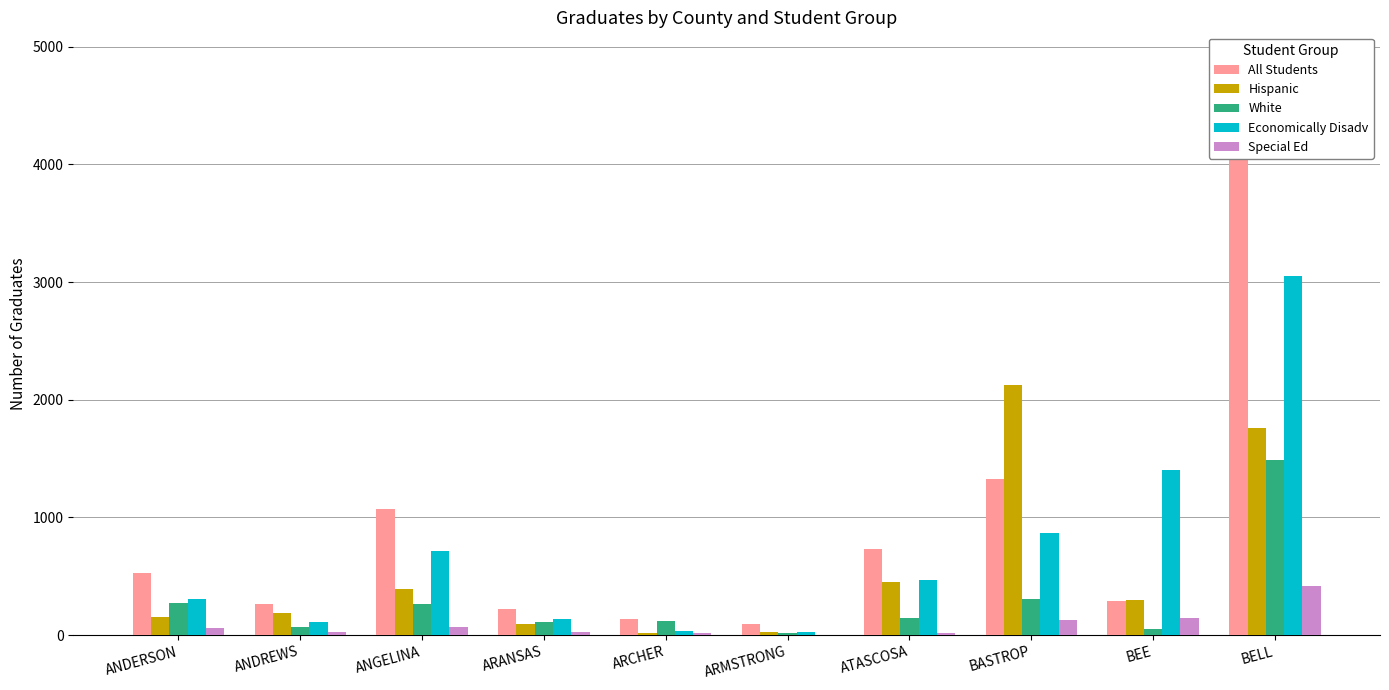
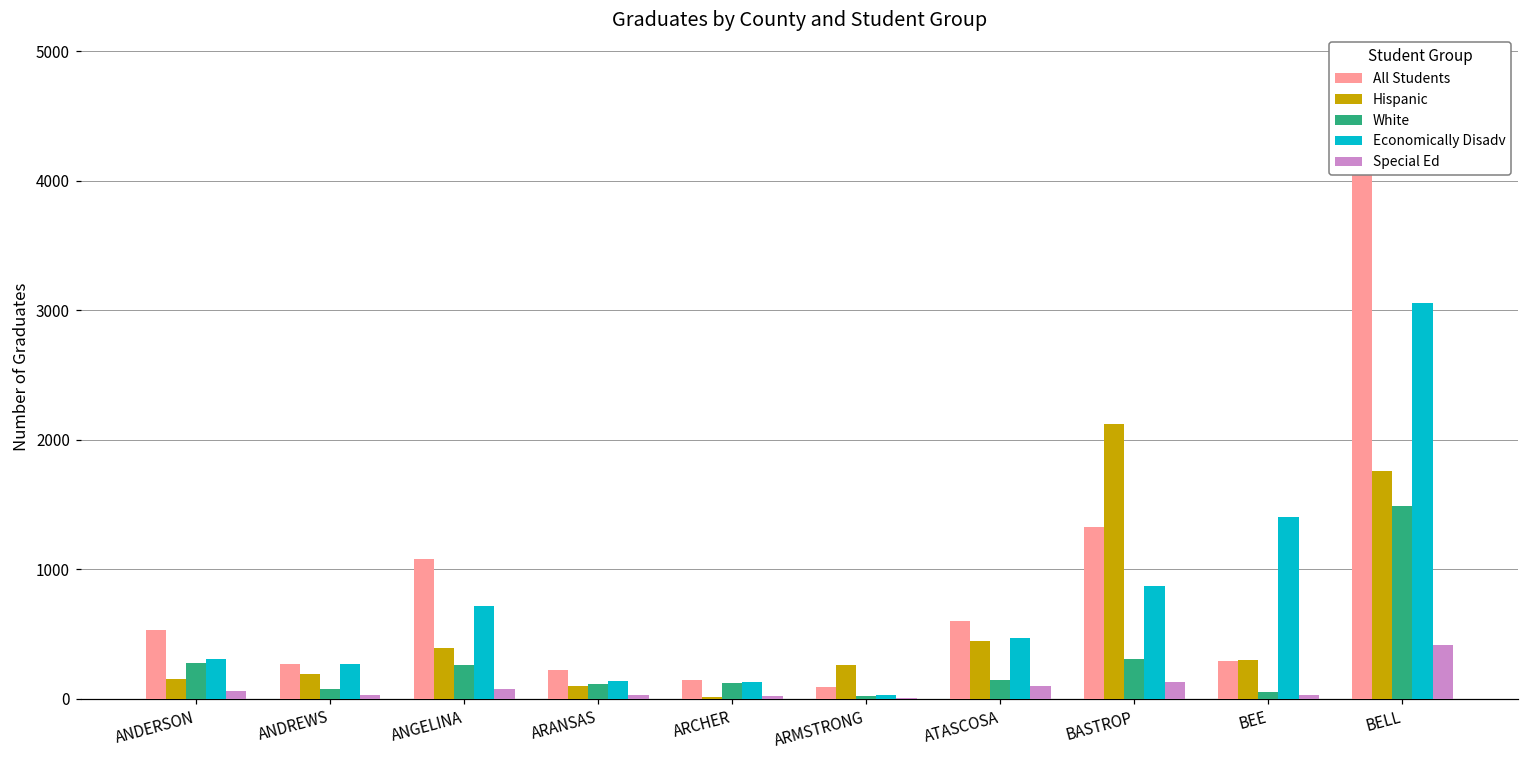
  {
    "All Students": {
      "ANDERSON": 530,
      "ANDREWS": 270,
      "ANGELINA": 1080,
      "ARANSAS": 220,
      "ARCHER": 140,
      "ARMSTRONG": 90,
-     "ATASCOSA": 730,
+     "ATASCOSA": 600,
      "BASTROP": 1330,
      "BEE": 290
    },
    "Hispanic": {
      "ANDERSON": 160,
      "ANDREWS": 190,
      "ANGELINA": 390,
      "ARANSAS": 90,
-     "ARMSTRONG": 30,
+     "ARMSTRONG": 260,
      "ATASCOSA": 450,
      "BASTROP": 2130,
      "BEE": 300,
      "BELL": 1760
    },
    "White": {
      "ANDERSON": 280,
      "ANDREWS": 70,
      "ANGELINA": 260,
      "ARANSAS": 110,
      "ARCHER": 120,
      "ATASCOSA": 140,
      "BASTROP": 310,
      "BEE": 60,
      "BELL": 1490
    },
    "Economically Disadv": {
      "ANDERSON": 310,
-     "ANDREWS": 120,
+     "ANDREWS": 270,
      "ANGELINA": 710,
      "ARANSAS": 130,
-     "ARCHER": 40,
+     "ARCHER": 130,
      "ARMSTRONG": 30,
      "ATASCOSA": 470,
      "BASTROP": 870,
      "BEE": 1410,
      "BELL": 3060
    },
    "Special Ed": {
      "ANDERSON": 60,
      "ANDREWS": 30,
      "ANGELINA": 70,
      "ARANSAS": 30,
-     "ATASCOSA": 20,
+     "ATASCOSA": 100,
      "BASTROP": 130,
-     "BEE": 150,
+     "BEE": 30,
      "BELL": 420
    }
  }
